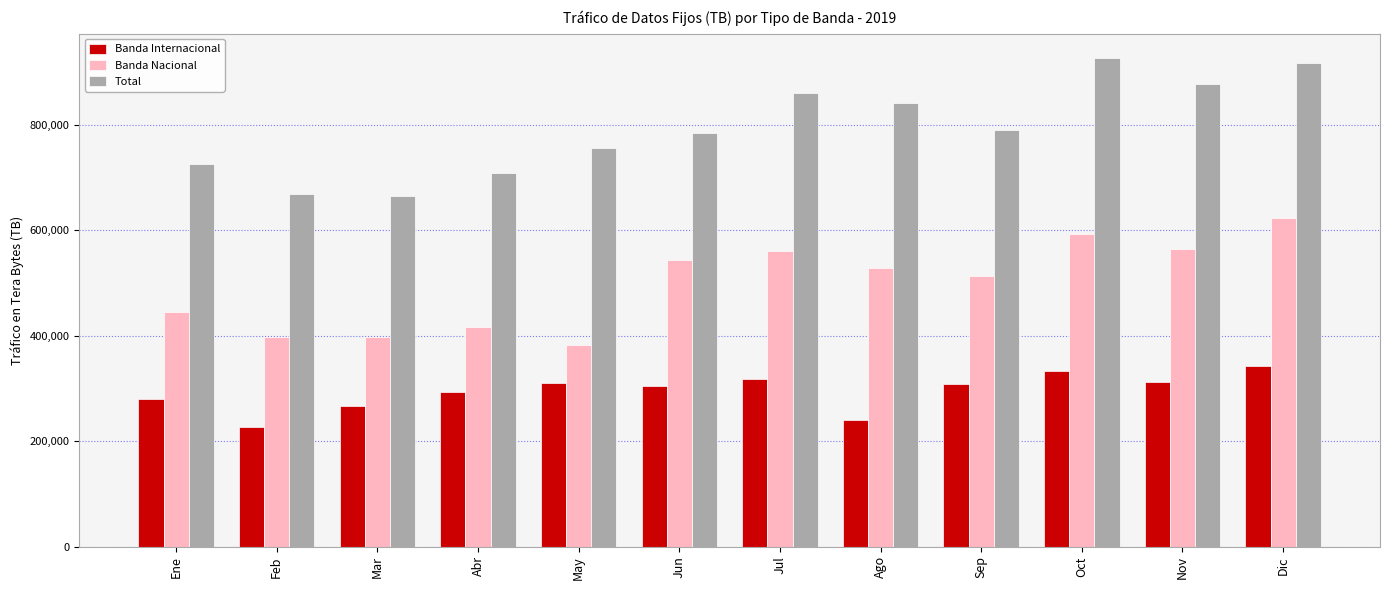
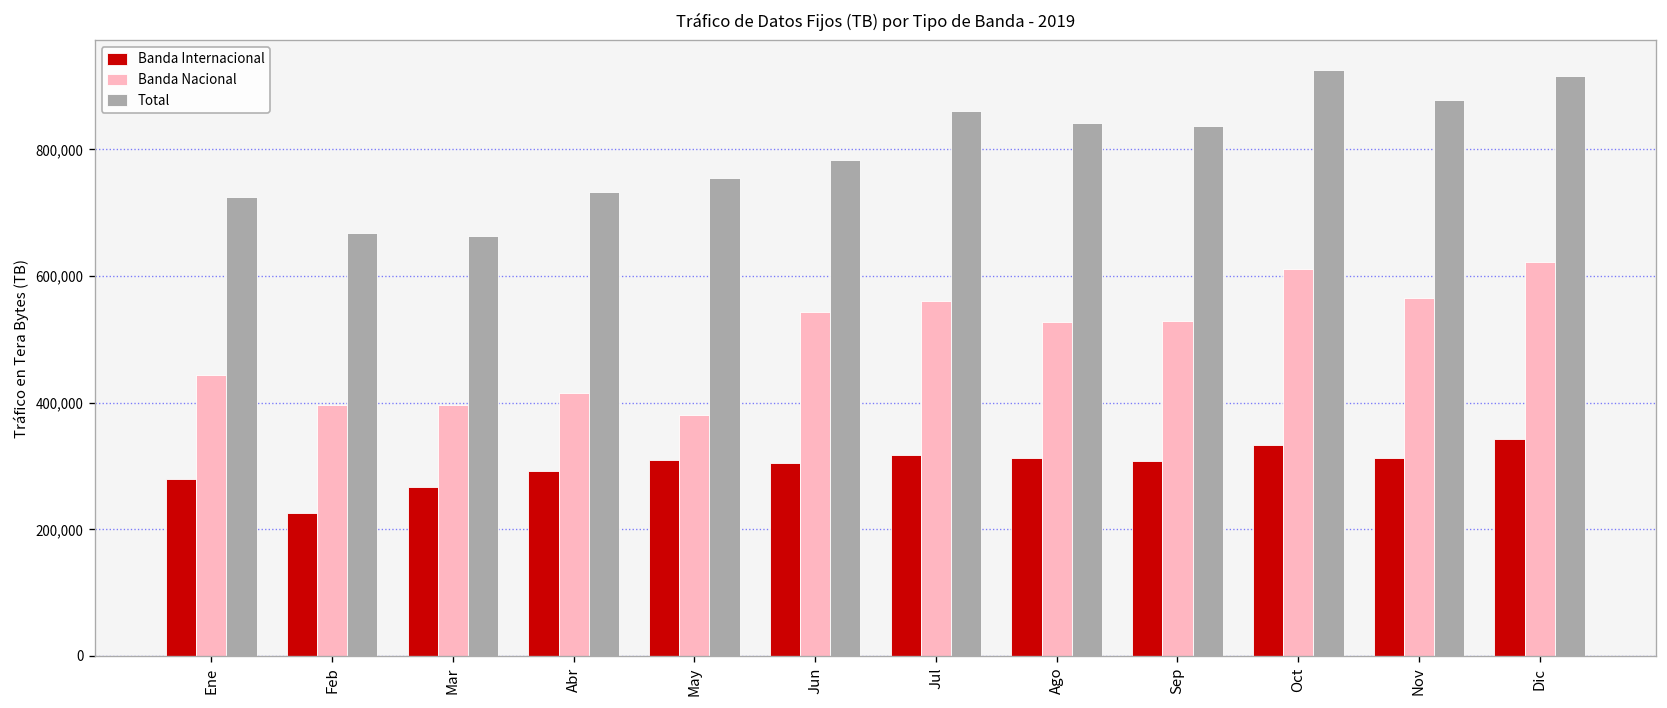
  {
    "Banda Internacional": {
      "Ene": "280,000",
      "Feb": "230,000",
      "Mar": "270,000",
      "Abr": "290,000",
      "May": "310,000",
      "Jun": "310,000",
      "Jul": "320,000",
-     "Ago": "240,000",
+     "Ago": "310,000",
      "Sep": "310,000",
      "Oct": "330,000",
      "Nov": "310,000",
      "Dic": "340,000"
    },
    "Banda Nacional": {
      "Ene": "440,000",
      "Feb": "400,000",
      "Mar": "400,000",
      "Abr": "420,000",
      "May": "380,000",
      "Jun": "540,000",
      "Jul": "560,000",
      "Ago": "530,000",
-     "Sep": "510,000",
-     "Oct": "590,000",
+     "Sep": "530,000",
+     "Oct": "610,000",
      "Nov": "560,000",
      "Dic": "620,000"
    },
    "Total": {
      "Ene": "720,000",
      "Feb": "670,000",
      "Mar": "660,000",
-     "Abr": "710,000",
+     "Abr": "730,000",
      "May": "760,000",
      "Jun": "780,000",
      "Jul": "860,000",
      "Ago": "840,000",
-     "Sep": "790,000",
+     "Sep": "840,000",
      "Oct": "930,000",
      "Nov": "880,000",
      "Dic": "920,000"
    }
  }
